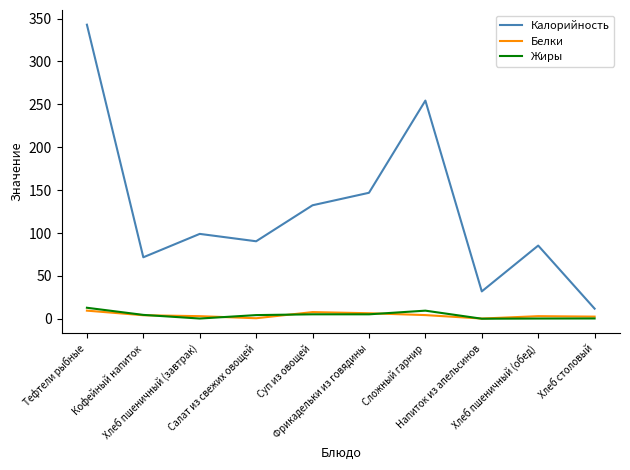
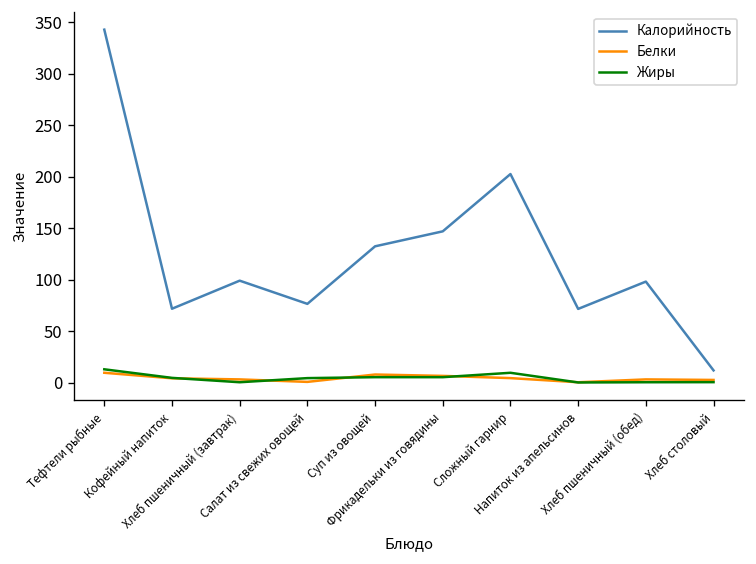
  {
    "Калорийность": {
      "Тефтели рыбные": 340,
      "Кофейный напиток": 70,
      "Хлеб пшеничный (завтрак)": 100,
-     "Салат из свежих овощей": 90,
+     "Салат из свежих овощей": 80,
      "Суп из овощей": 130,
      "Фрикадельки из говядины": 150,
-     "Сложный гарнир": 250,
-     "Напиток из апельсинов": 30,
-     "Хлеб пшеничный (обед)": 90,
+     "Сложный гарнир": 200,
+     "Напиток из апельсинов": 70,
+     "Хлеб пшеничный (обед)": 100,
      "Хлеб столовый": 10
    },
    "Белки": {
      "Тефтели рыбные": 10,
      "Салат из свежих овощей": 0,
      "Сложный гарнир": 0
    },
    "Жиры": {
      "Тефтели рыбные": 10,
      "Салат из свежих овощей": 0,
      "Сложный гарнир": 10
    }
  }
